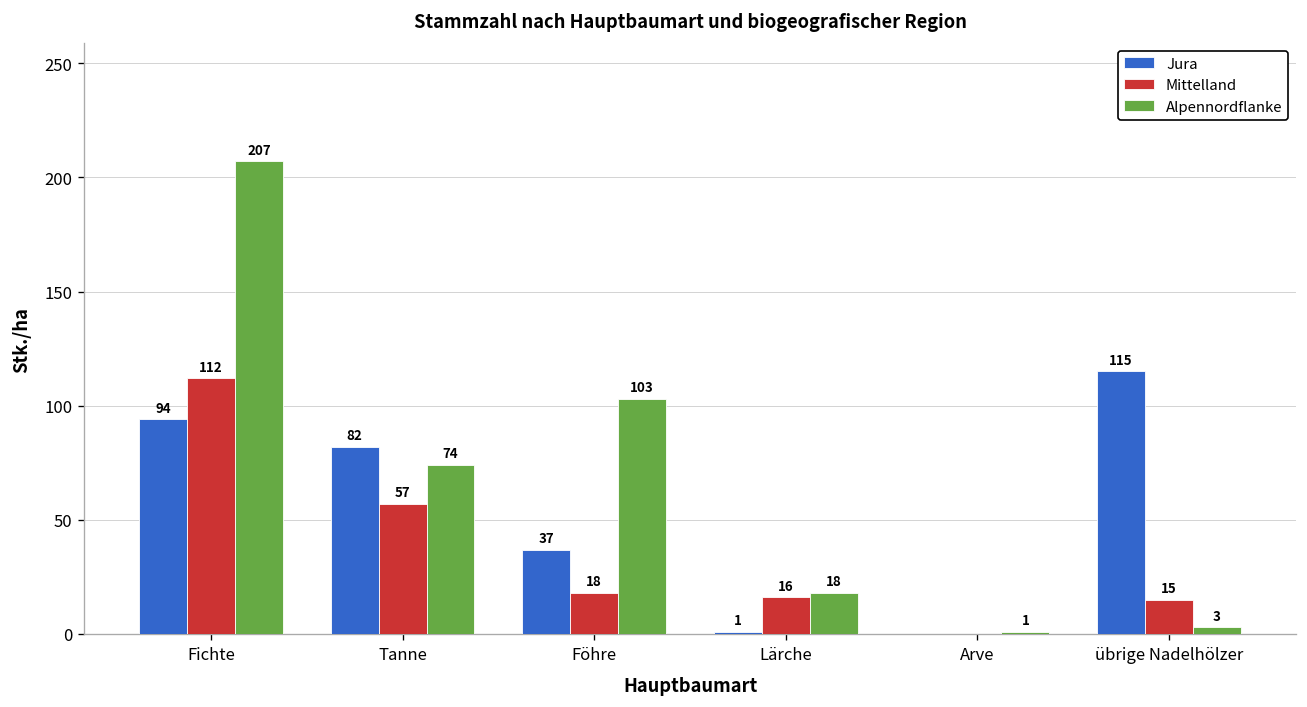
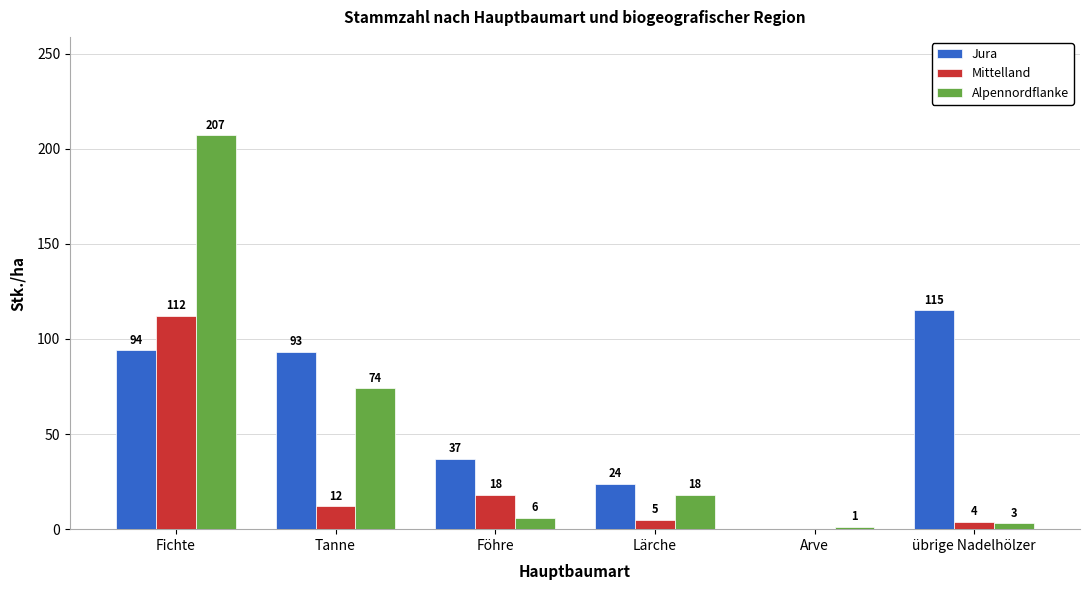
  {
    "Jura": {
      "Fichte": 94,
-     "Tanne": 82,
+     "Tanne": 93,
      "Föhre": 37,
-     "Lärche": 1,
+     "Lärche": 24,
      "übrige Nadelhölzer": 115
    },
    "Mittelland": {
      "Fichte": 112,
-     "Tanne": 57,
+     "Tanne": 12,
      "Föhre": 18,
-     "Lärche": 16,
-     "übrige Nadelhölzer": 15
+     "Lärche": 5,
+     "übrige Nadelhölzer": 4
    },
    "Alpennordflanke": {
      "Fichte": 207,
      "Tanne": 74,
-     "Föhre": 103,
+     "Föhre": 6,
      "Lärche": 18,
      "Arve": 1,
      "übrige Nadelhölzer": 3
    }
  }
